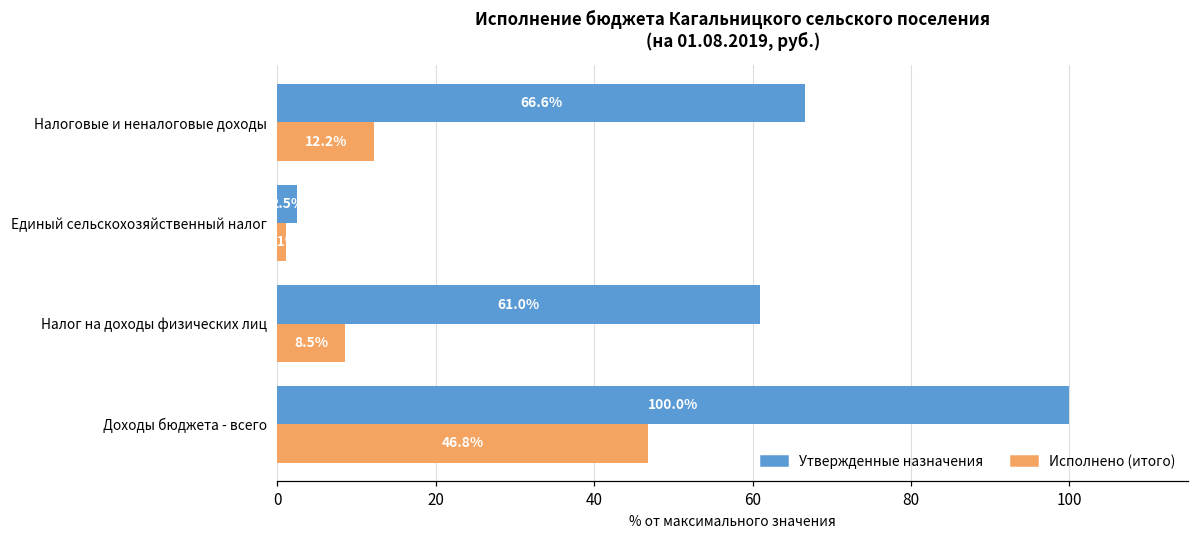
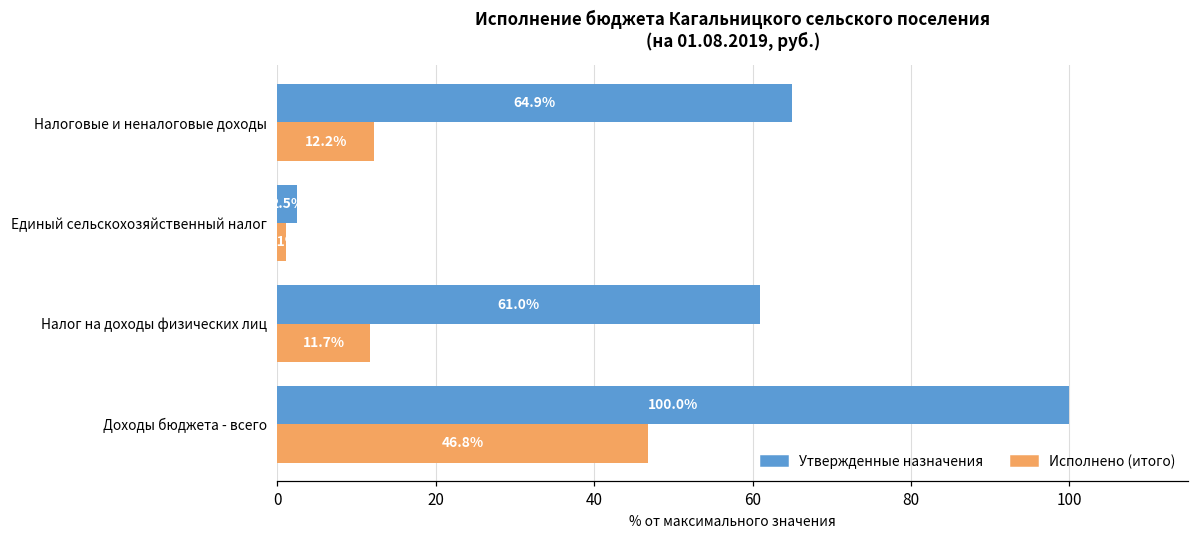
  {
    "Утвержденные назначения": {
-     "Налоговые и неналоговые доходы": "66.6%",
+     "Налоговые и неналоговые доходы": "64.9%",
      "Единый сельскохозяйственный налог": "2.5%",
      "Налог на доходы физических лиц": "61.0%",
      "Доходы бюджета - всего": "100.0%"
    },
    "Исполнено (итого)": {
      "Налоговые и неналоговые доходы": "12.2%",
-     "Налог на доходы физических лиц": "8.5%",
+     "Налог на доходы физических лиц": "11.7%",
      "Доходы бюджета - всего": "46.8%"
    }
  }
